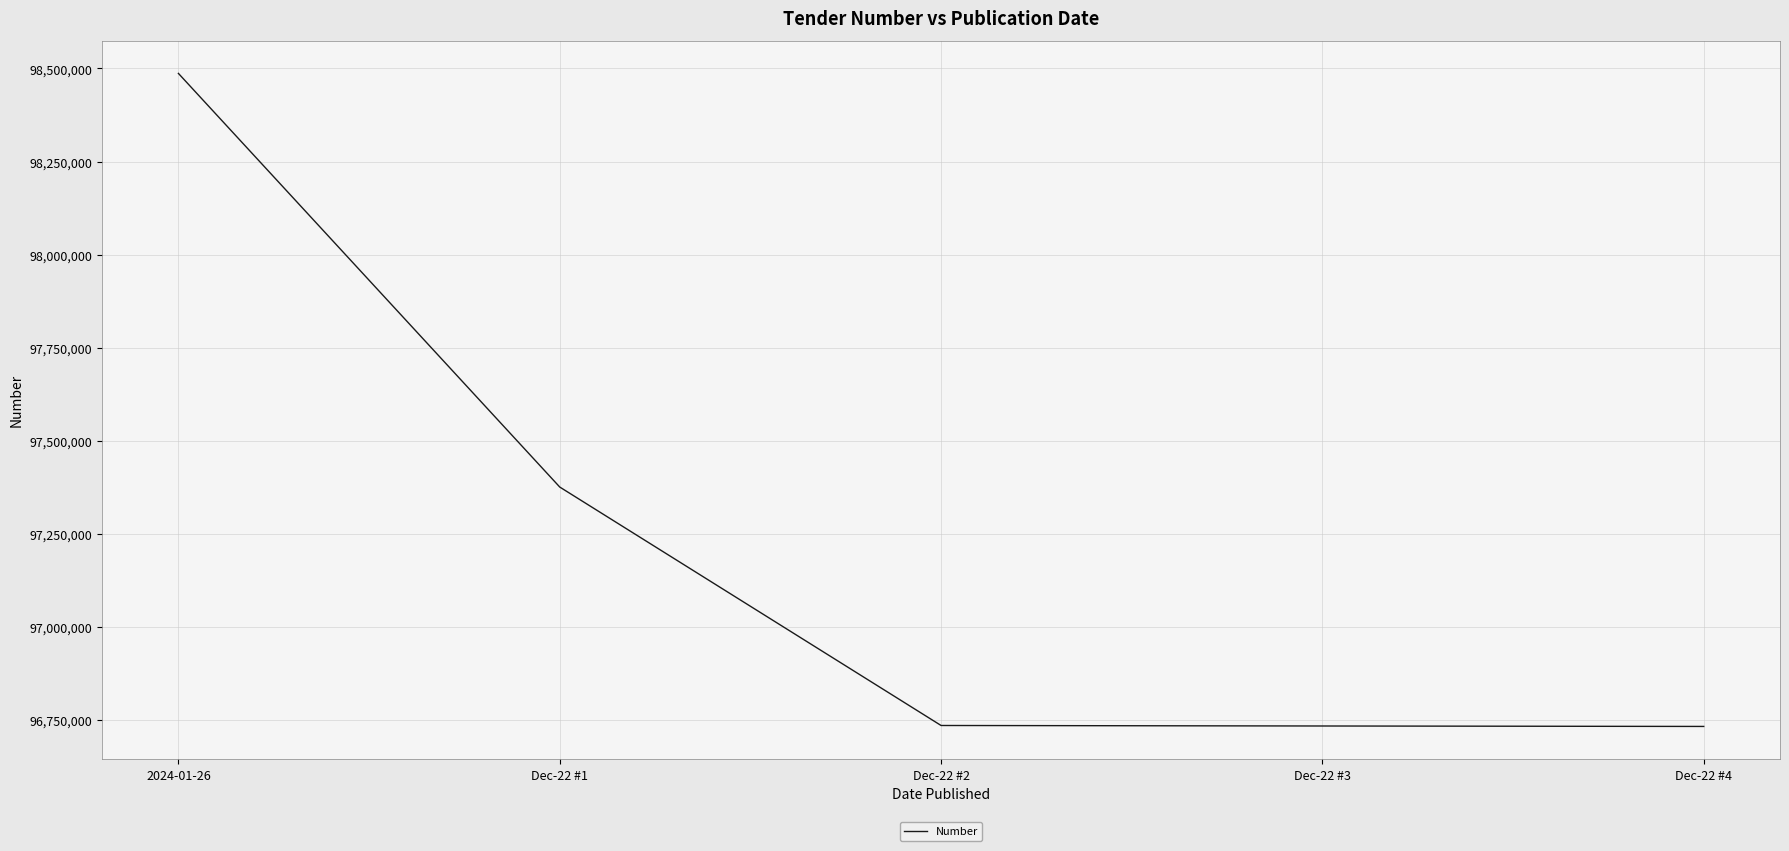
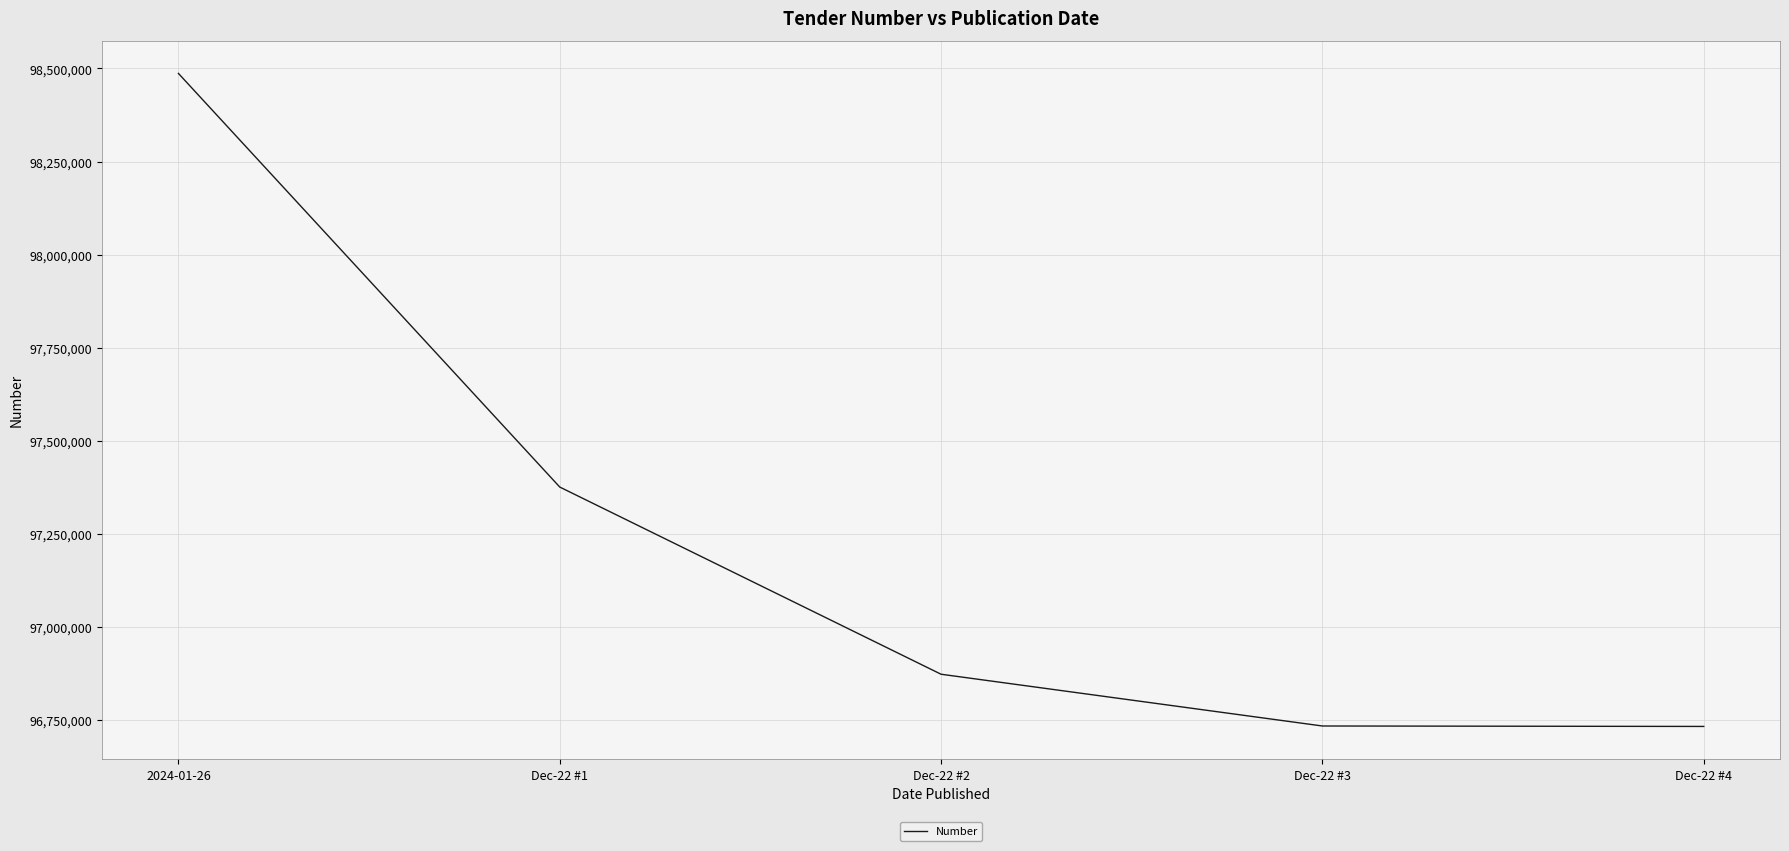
  {
    "2024-01-26": "98,490,000",
    "Dec-22 #1": "97,380,000",
-   "Dec-22 #2": "96,730,000",
+   "Dec-22 #2": "96,870,000",
    "Dec-22 #3": "96,730,000",
    "Dec-22 #4": "96,730,000"
  }
